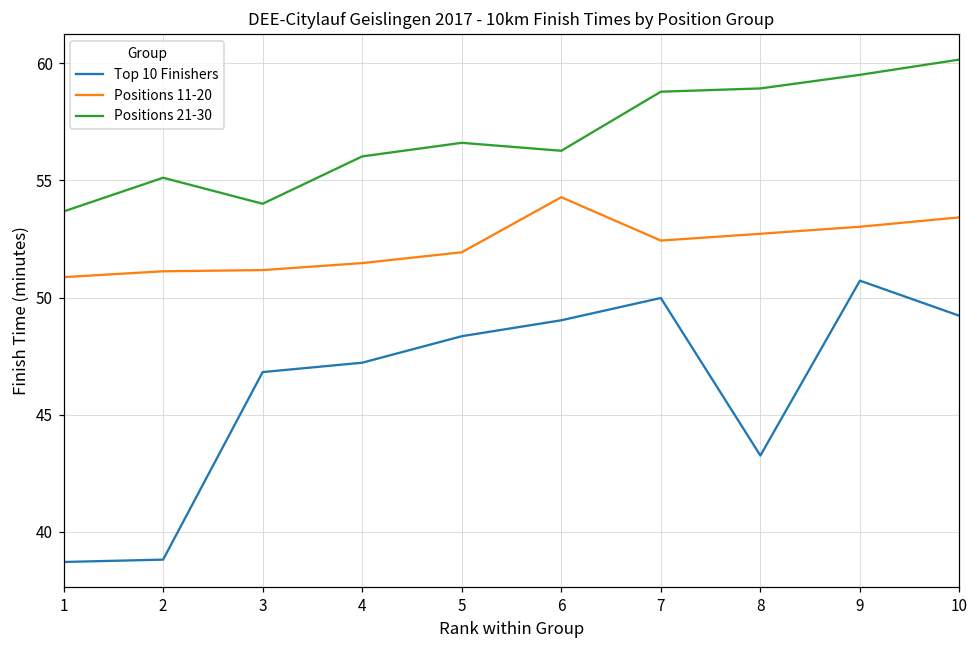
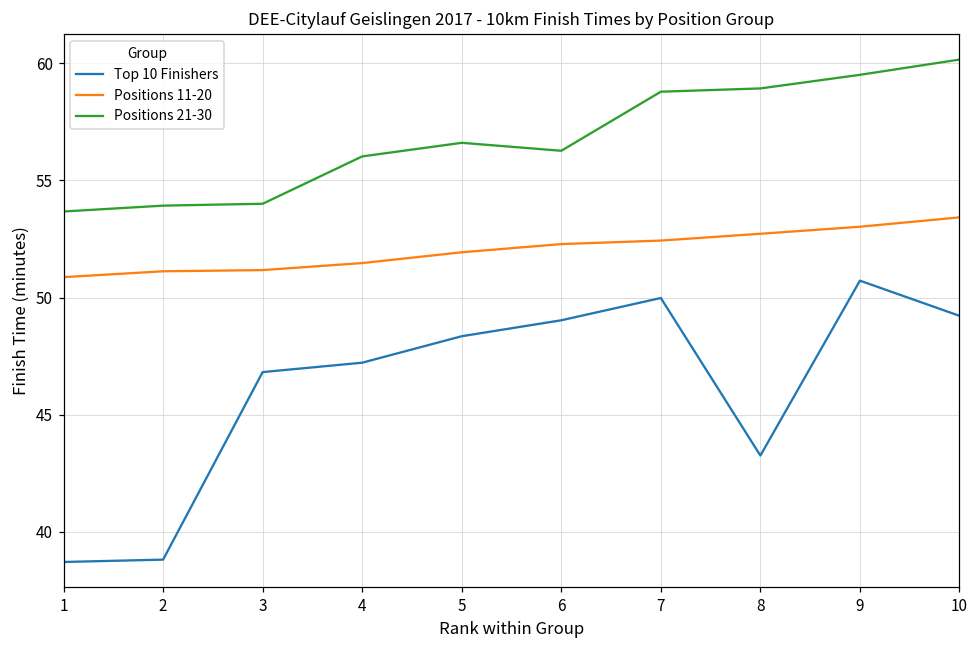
  {
    "Top 10 Finishers": {
      "1": 38.7,
      "2": 38.8,
      "3": 46.8,
      "4": 47.2,
      "5": 48.4,
      "6": 49.0,
      "7": 50.0,
      "8": 43.3,
      "9": 50.7,
      "10": 49.2
    },
    "Positions 11-20": {
      "1": 50.9,
      "2": 51.1,
      "3": 51.2,
      "4": 51.5,
      "5": 51.9,
-     "6": 54.3,
+     "6": 52.3,
      "7": 52.4,
      "8": 52.7,
      "9": 53.0,
      "10": 53.4
    },
    "Positions 21-30": {
      "1": 53.7,
-     "2": 55.1,
+     "2": 53.9,
      "3": 54.0,
      "4": 56.0,
      "5": 56.6,
      "6": 56.3,
      "7": 58.8,
      "8": 58.9,
      "9": 59.5,
      "10": 60.2
    }
  }
